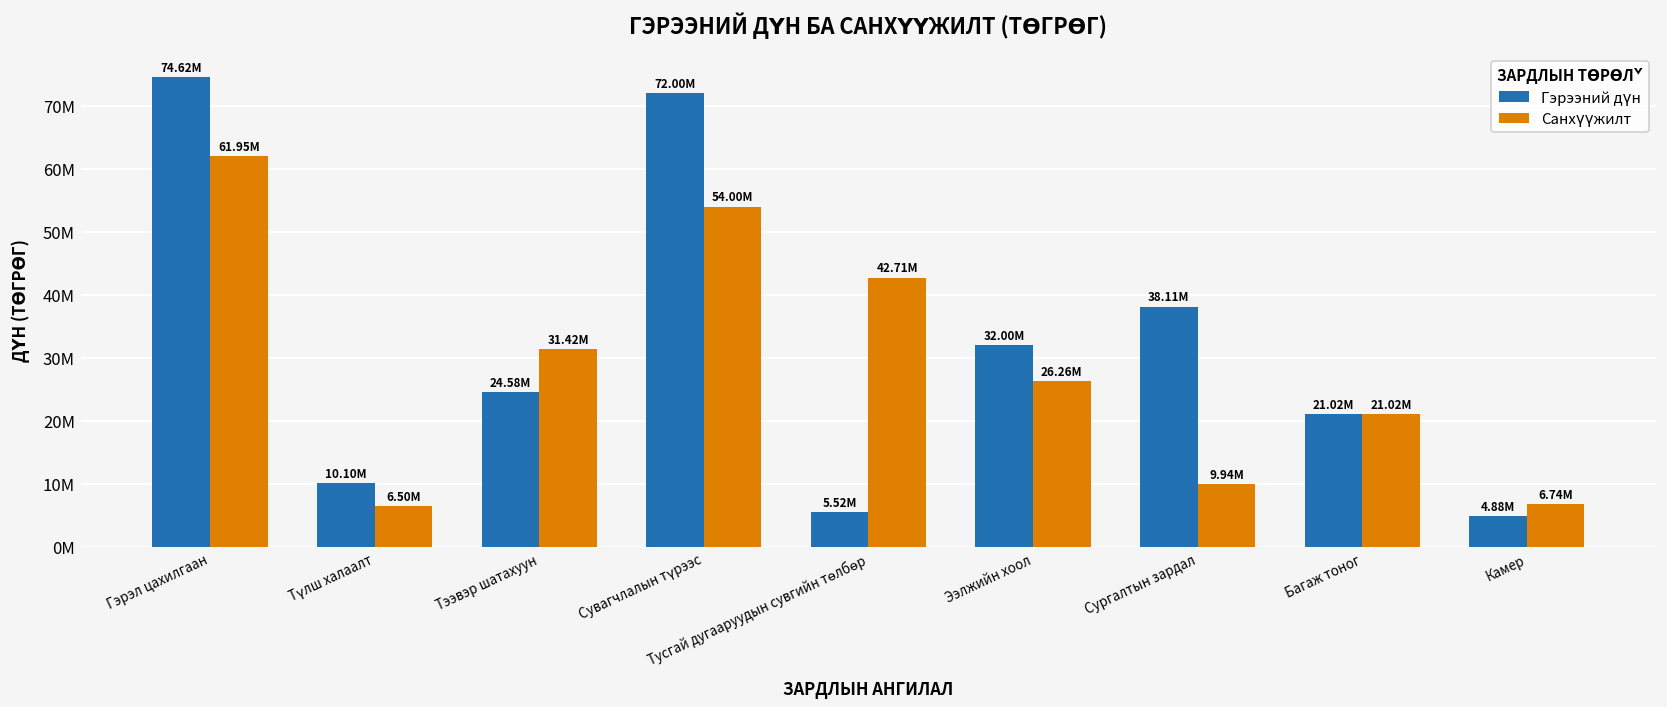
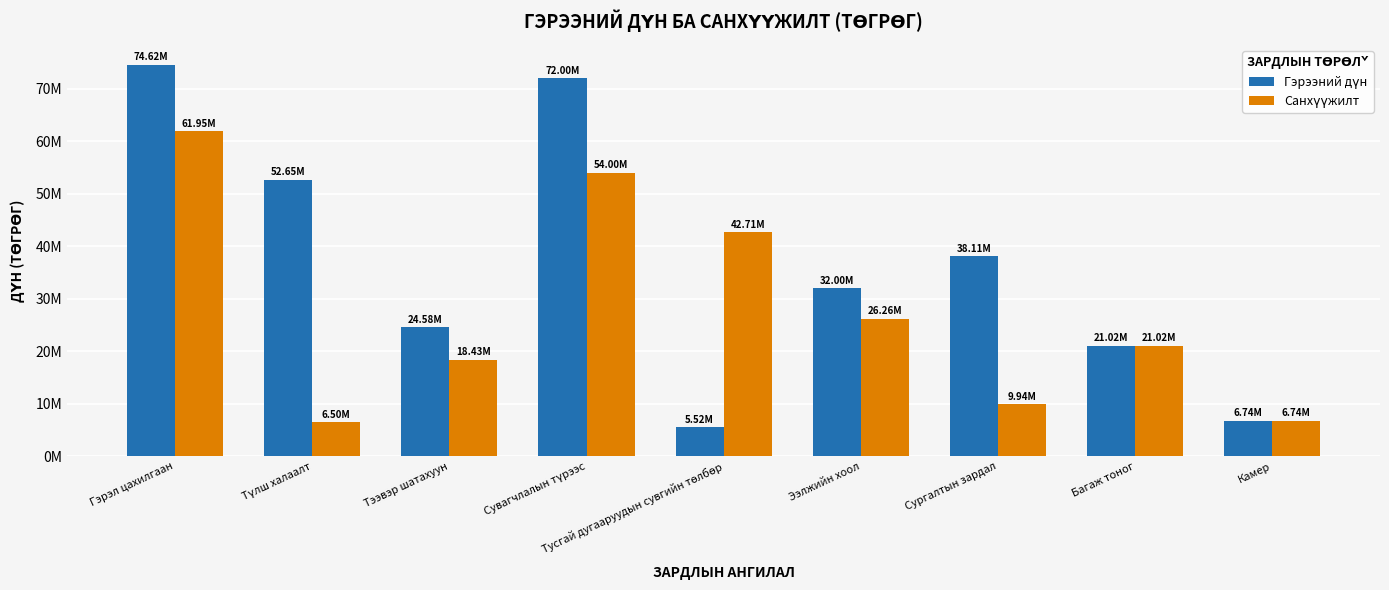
  {
    "Гэрээний дүн": {
      "Гэрэл цахилгаан": "74.62M",
-     "Түлш халаалт": "10.10M",
+     "Түлш халаалт": "52.65M",
      "Тээвэр шатахуун": "24.58M",
      "Сувагчлалын түрээс": "72.00M",
      "Тусгай дугааруудын сувгийн төлбөр": "5.52M",
      "Ээлжийн хоол": "32.00M",
      "Сургалтын зардал": "38.11M",
      "Багаж тоног": "21.02M",
-     "Камер": "4.88M"
+     "Камер": "6.74M"
    },
    "Санхүүжилт": {
      "Гэрэл цахилгаан": "61.95M",
      "Түлш халаалт": "6.50M",
-     "Тээвэр шатахуун": "31.42M",
+     "Тээвэр шатахуун": "18.43M",
      "Сувагчлалын түрээс": "54.00M",
      "Тусгай дугааруудын сувгийн төлбөр": "42.71M",
      "Ээлжийн хоол": "26.26M",
      "Сургалтын зардал": "9.94M",
      "Багаж тоног": "21.02M",
      "Камер": "6.74M"
    }
  }
